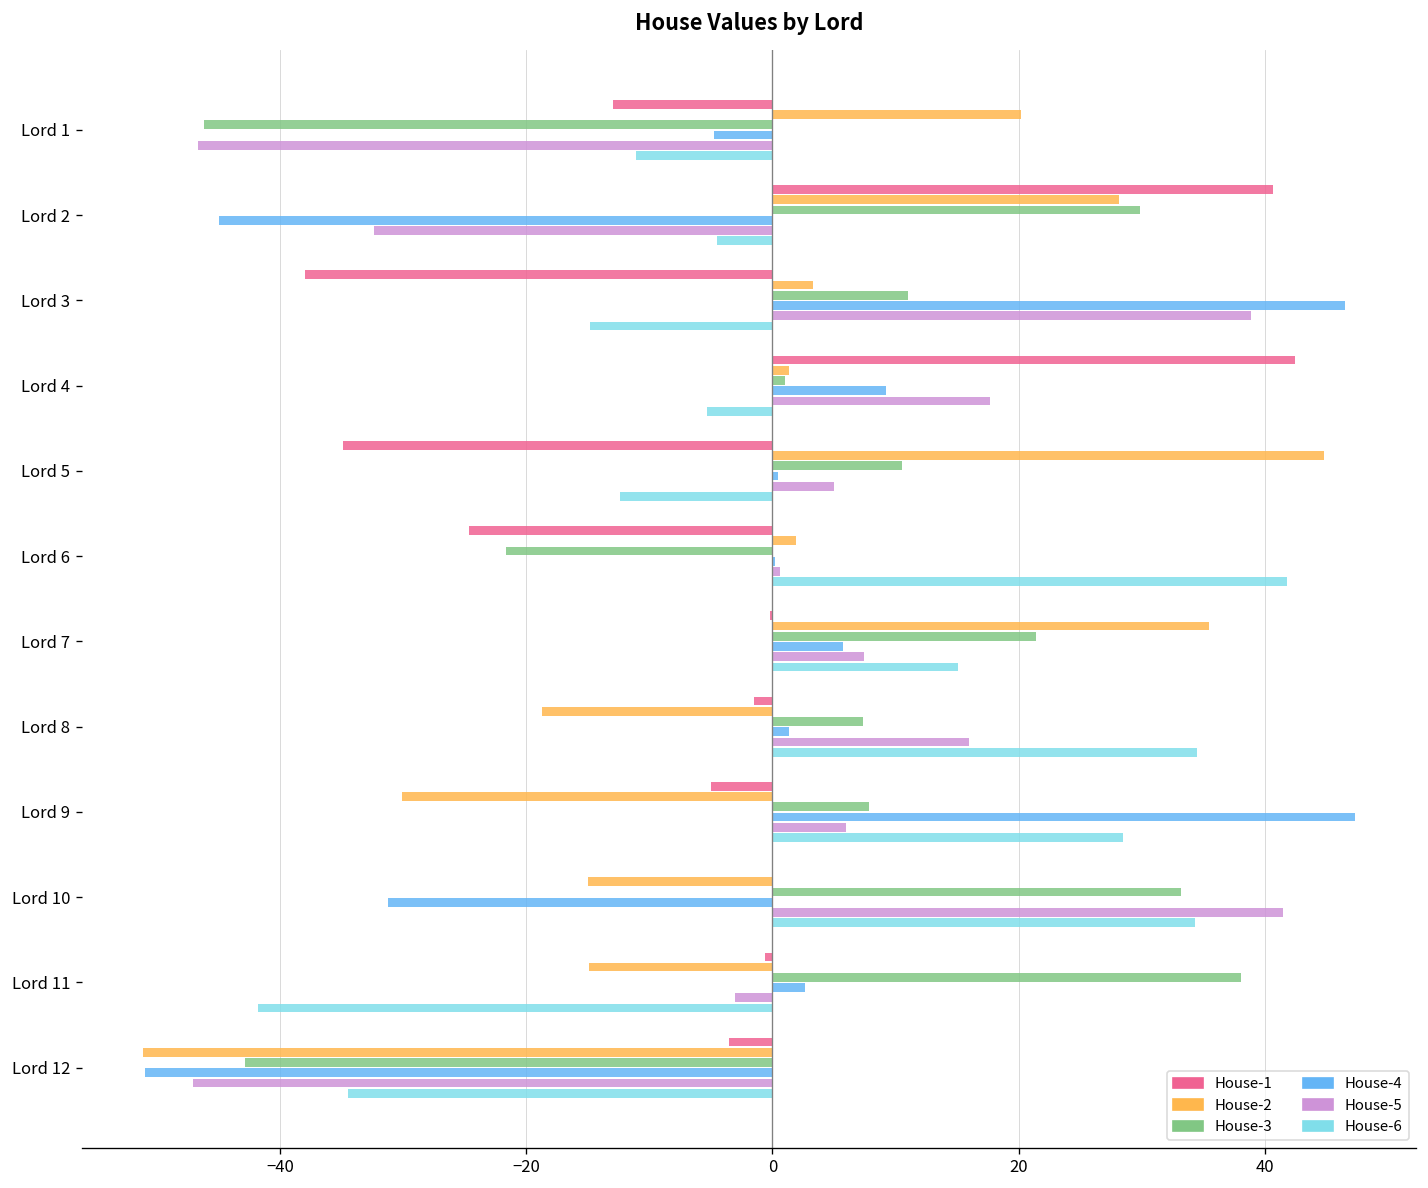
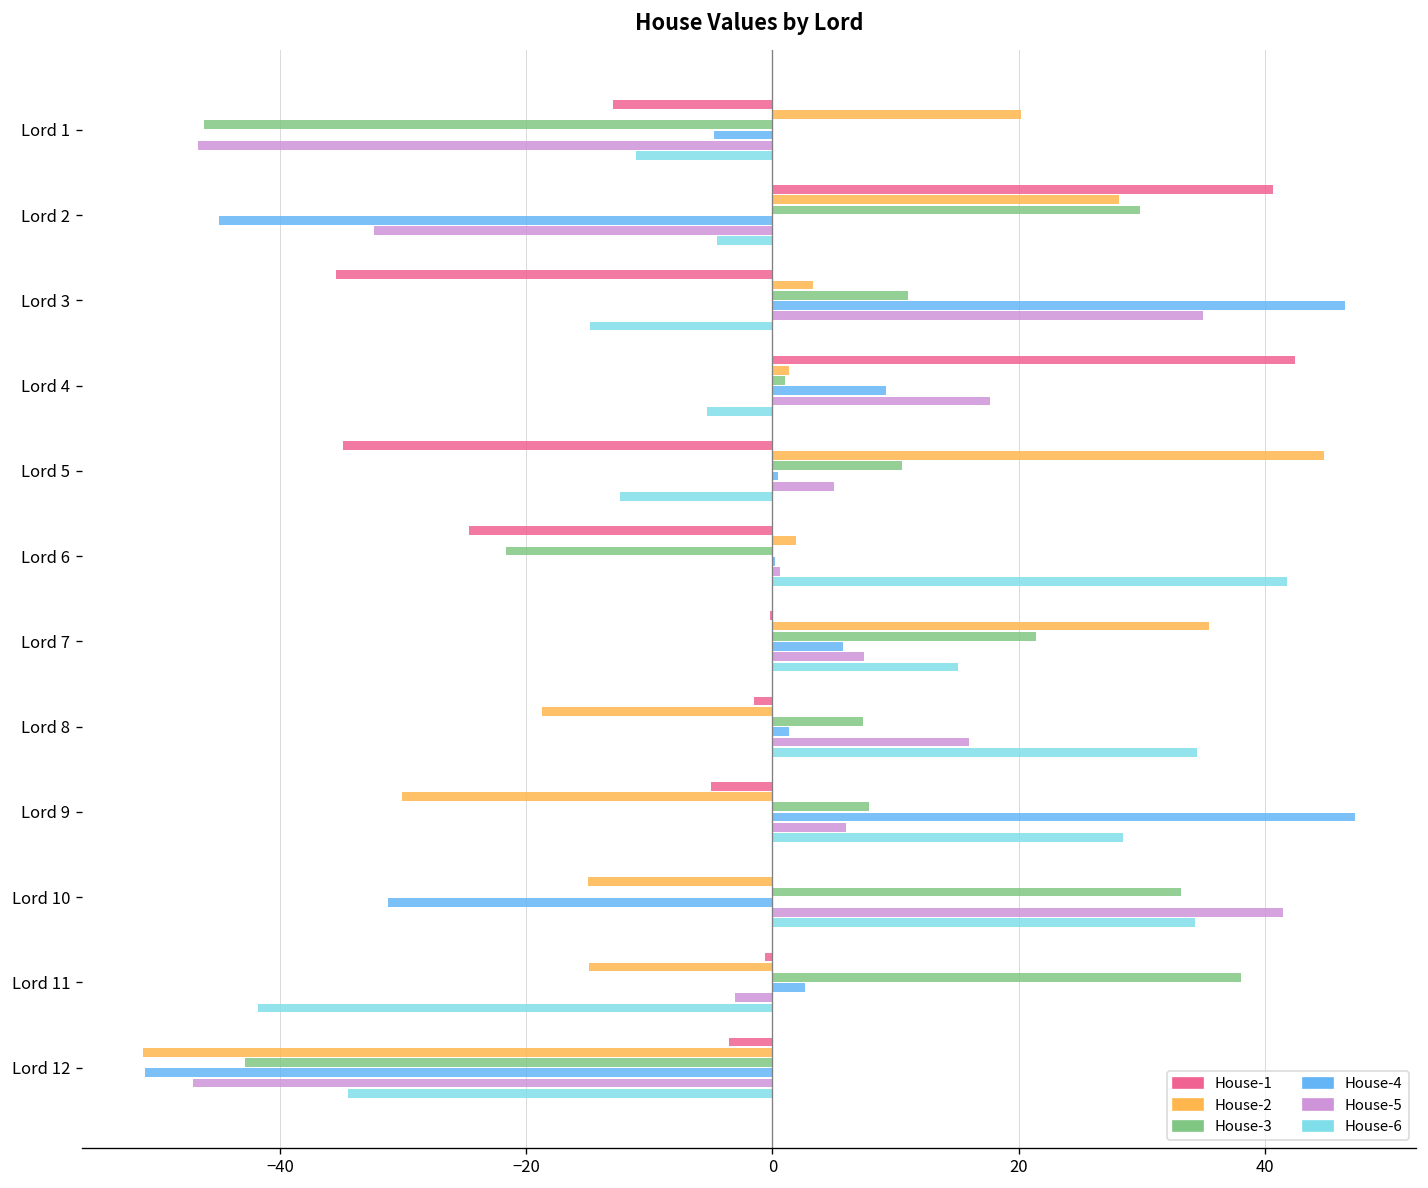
  {
    "House-1": {
      "Lord 1": -12.9,
      "Lord 2": 40.6,
-     "Lord 3": -37.9,
+     "Lord 3": -35.4,
      "Lord 4": 42.4,
      "Lord 5": -34.9,
      "Lord 6": -24.7,
      "Lord 8": -1.5,
      "Lord 9": -5.0,
      "Lord 11": -0.6,
      "Lord 12": -3.5
    },
    "House-2": {
      "Lord 1": 20.2,
      "Lord 2": 28.1,
      "Lord 3": 3.3,
      "Lord 4": 1.4,
      "Lord 5": 44.8,
      "Lord 6": 1.9,
      "Lord 7": 35.5,
      "Lord 8": -18.7,
      "Lord 9": -30.1,
      "Lord 10": -14.9,
      "Lord 11": -14.9,
      "Lord 12": -51.1
    },
    "House-3": {
      "Lord 1": -46.1,
      "Lord 2": 29.9,
      "Lord 3": 11.0,
      "Lord 4": 1.0,
      "Lord 5": 10.5,
      "Lord 6": -21.6,
      "Lord 7": 21.4,
      "Lord 8": 7.4,
      "Lord 9": 7.8,
      "Lord 10": 33.2,
      "Lord 11": 38.0,
      "Lord 12": -42.8
    },
    "House-5": {
      "Lord 1": -46.6,
      "Lord 2": -32.3,
-     "Lord 3": 38.8,
+     "Lord 3": 35.0,
      "Lord 4": 17.6,
      "Lord 5": 5.0,
      "Lord 6": 0.6,
      "Lord 7": 7.5,
      "Lord 8": 16.0,
      "Lord 9": 6.0,
      "Lord 10": 41.5,
      "Lord 11": -3.1,
      "Lord 12": -47.0
    }
  }
